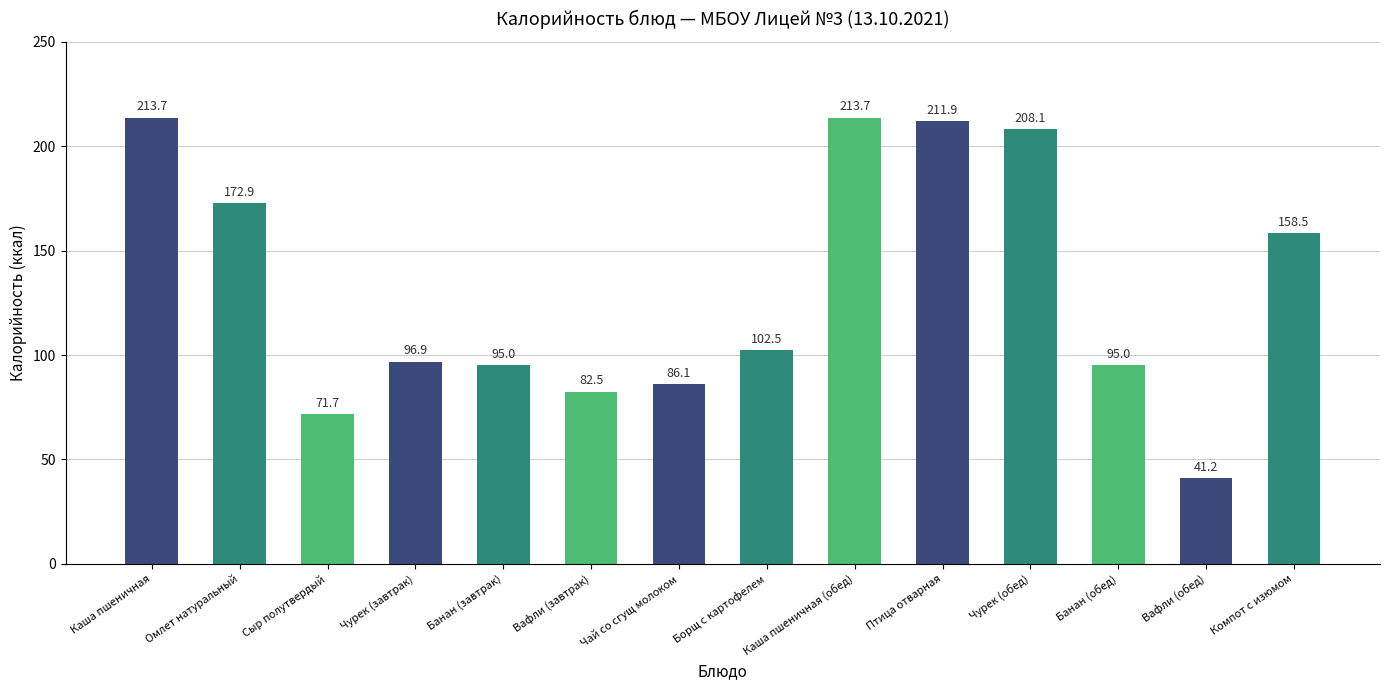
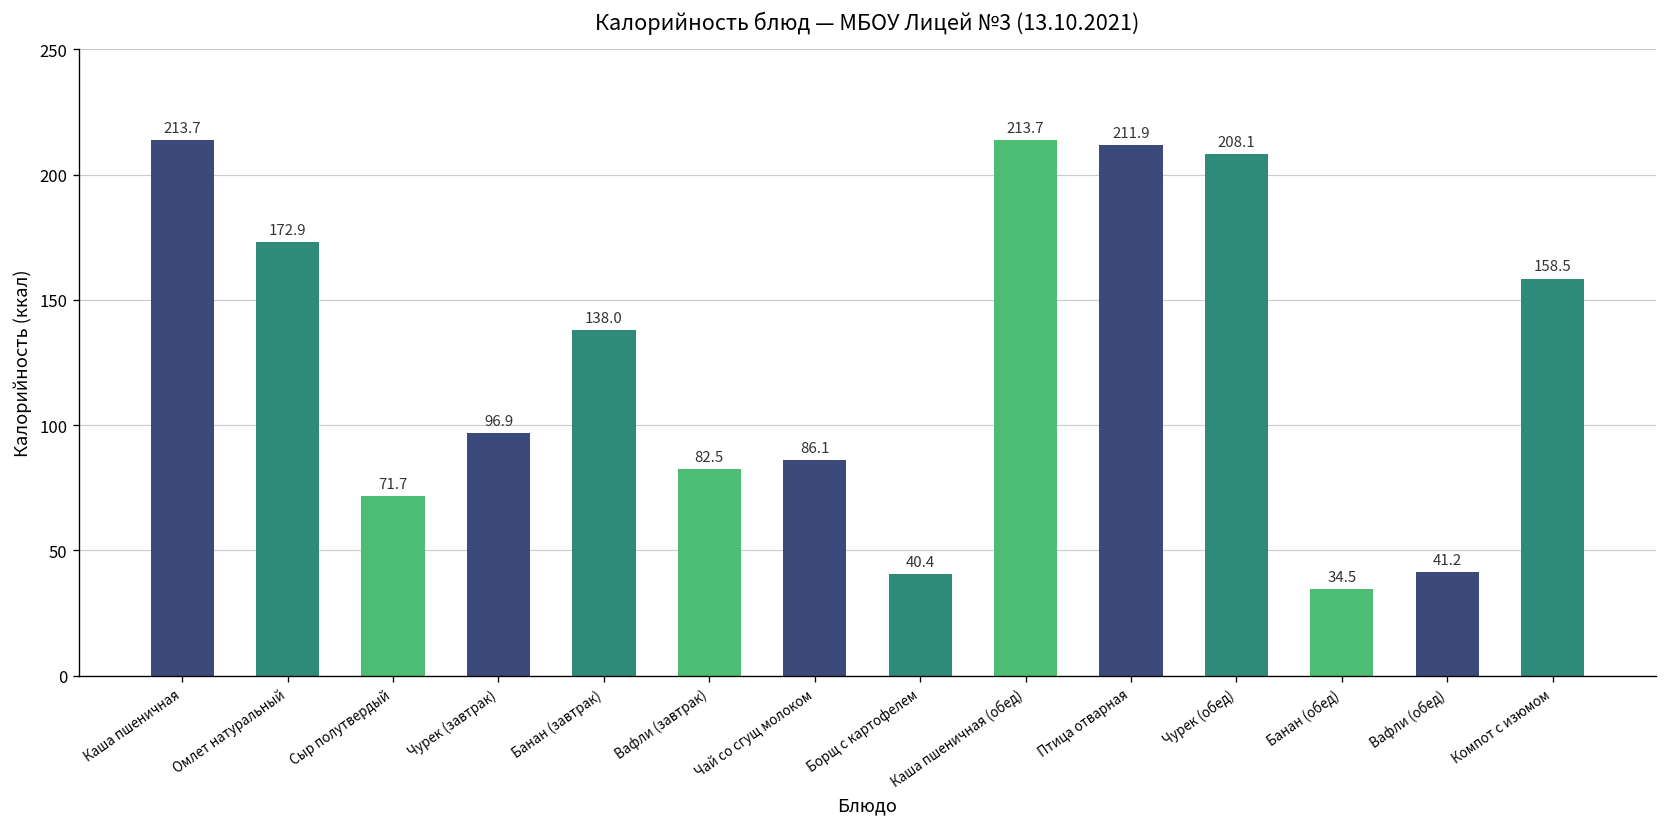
  {
    "Каша пшеничная": 213.7,
    "Омлет натуральный": 172.9,
    "Сыр полутвердый": 71.7,
    "Чурек (завтрак)": 96.9,
-   "Банан (завтрак)": 95.0,
+   "Банан (завтрак)": 138.0,
    "Вафли (завтрак)": 82.5,
    "Чай со сгущ молоком": 86.1,
-   "Борщ с картофелем": 102.5,
+   "Борщ с картофелем": 40.4,
    "Каша пшеничная (обед)": 213.7,
    "Птица отварная": 211.9,
    "Чурек (обед)": 208.1,
-   "Банан (обед)": 95.0,
+   "Банан (обед)": 34.5,
    "Вафли (обед)": 41.2,
    "Компот с изюмом": 158.5
  }
